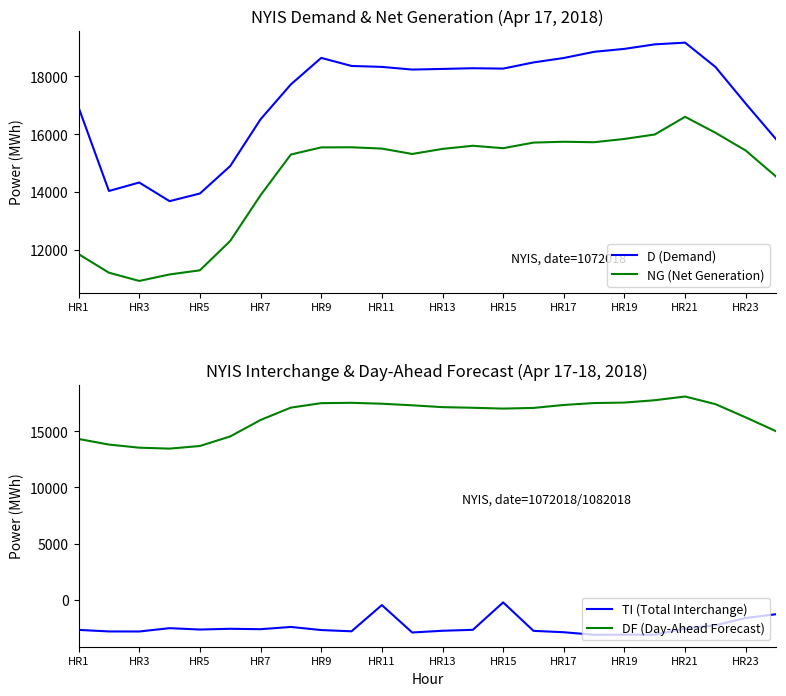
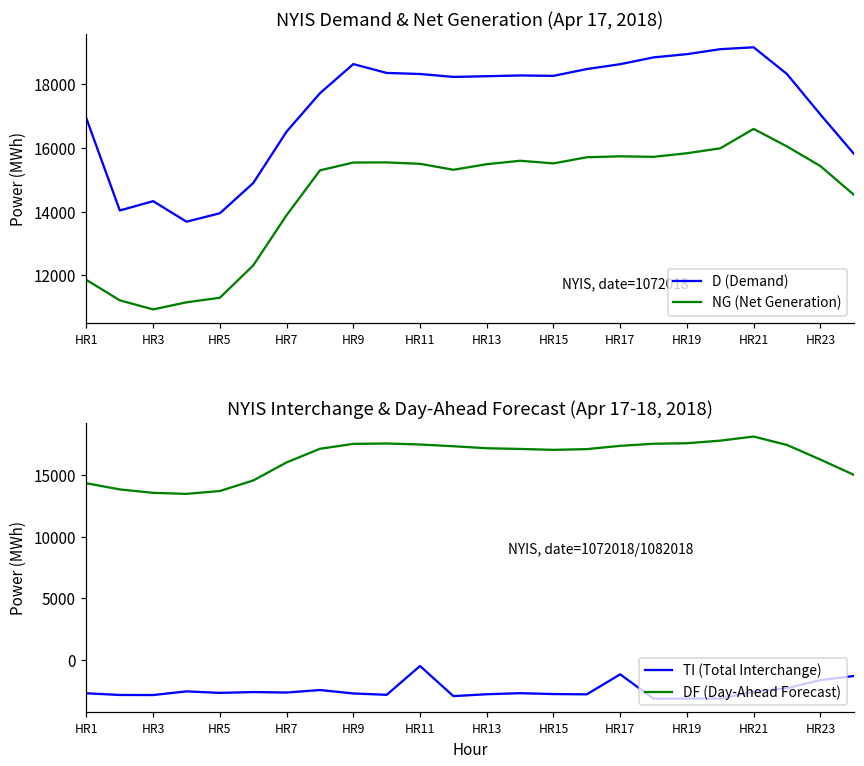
  {
    "NYIS Demand & Net Generation (Apr 17, 2018)": {
      "D (Demand)": {
        "HR1": 16900,
        "HR3": 14300,
        "HR5": 14000,
        "HR7": 16500,
        "HR9": 18600,
        "HR11": 18300,
        "HR13": 18300,
        "HR15": 18300,
        "HR17": 18600,
        "HR19": 18900,
        "HR21": 19200,
        "HR23": 17100
      },
      "NG (Net Generation)": {
        "HR1": 11900,
        "HR3": 10900,
        "HR5": 11300,
        "HR7": 13900,
        "HR9": 15500,
        "HR11": 15500,
        "HR13": 15500,
        "HR15": 15500,
        "HR17": 15700,
        "HR19": 15800,
        "HR21": 16600,
        "HR23": 15400
      }
    },
    "NYIS Interchange & Day-Ahead Forecast (Apr 17-18, 2018)": {
      "TI (Total Interchange)": {
        "HR1": -2700,
        "HR3": -2800,
        "HR5": -2700,
        "HR7": -2600,
        "HR9": -2700,
        "HR11": -500,
        "HR13": -2800,
-       "HR15": -200,
-       "HR17": -2900
+       "HR15": -2700,
+       "HR17": -1200
      },
      "DF (Day-Ahead Forecast)": {
        "HR1": 14300,
        "HR3": 13500,
        "HR5": 13700,
        "HR7": 16000,
        "HR9": 17500,
        "HR11": 17400,
        "HR13": 17100,
        "HR15": 17000,
        "HR17": 17300,
        "HR19": 17500,
        "HR21": 18100,
        "HR23": 16200
      }
    }
  }
